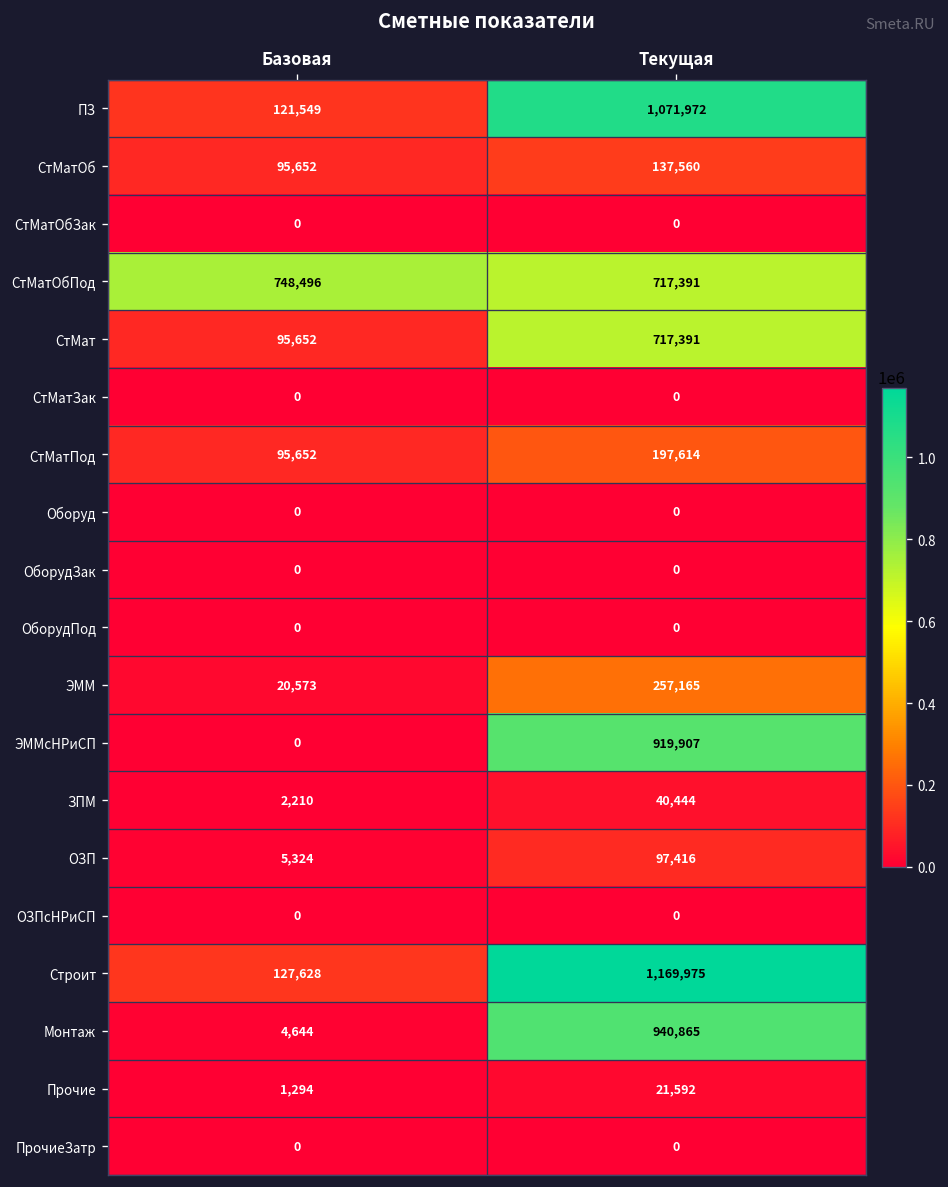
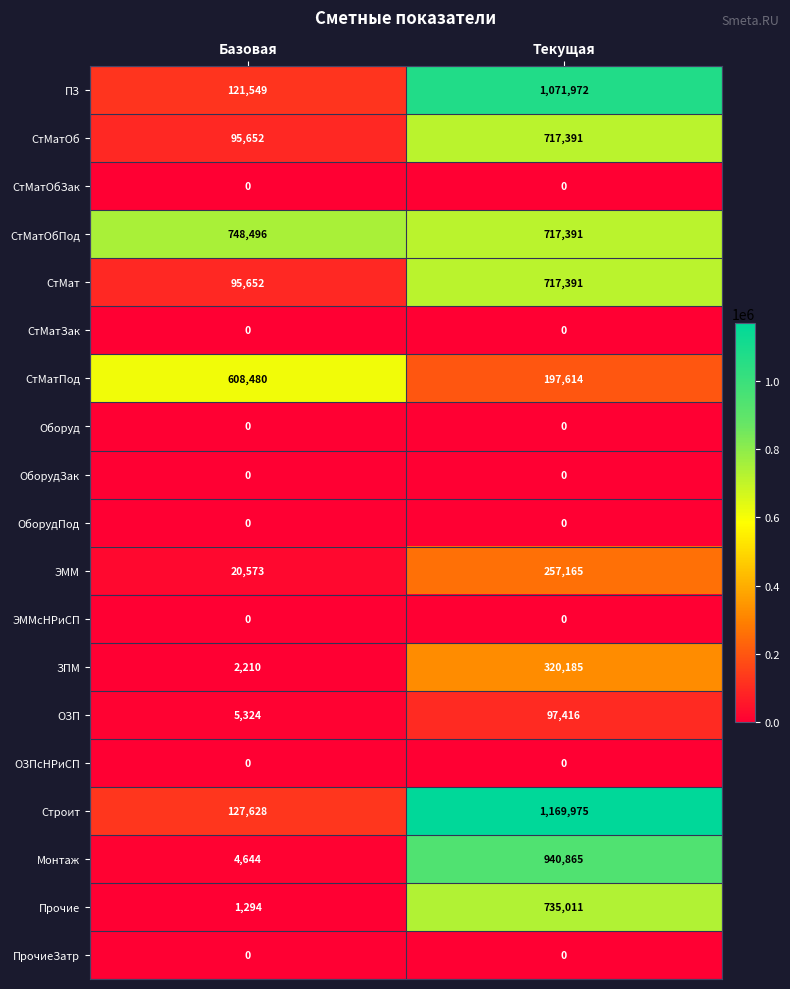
  {
    "ПЗ": {
      "Базовая": "121,549",
      "Текущая": "1,071,972"
    },
    "СтМатОб": {
      "Базовая": "95,652",
-     "Текущая": "137,560"
+     "Текущая": "717,391"
    },
    "СтМатОбЗак": {
      "Базовая": "0",
      "Текущая": "0"
    },
    "СтМатОбПод": {
      "Базовая": "748,496",
      "Текущая": "717,391"
    },
    "СтМат": {
      "Базовая": "95,652",
      "Текущая": "717,391"
    },
    "СтМатЗак": {
      "Базовая": "0",
      "Текущая": "0"
    },
    "СтМатПод": {
-     "Базовая": "95,652",
+     "Базовая": "608,480",
      "Текущая": "197,614"
    },
    "Оборуд": {
      "Базовая": "0",
      "Текущая": "0"
    },
    "ОборудЗак": {
      "Базовая": "0",
      "Текущая": "0"
    },
    "ОборудПод": {
      "Базовая": "0",
      "Текущая": "0"
    },
    "ЭММ": {
      "Базовая": "20,573",
      "Текущая": "257,165"
    },
    "ЭММсНРиСП": {
      "Базовая": "0",
-     "Текущая": "919,907"
+     "Текущая": "0"
    },
    "ЗПМ": {
      "Базовая": "2,210",
-     "Текущая": "40,444"
+     "Текущая": "320,185"
    },
    "ОЗП": {
      "Базовая": "5,324",
      "Текущая": "97,416"
    },
    "ОЗПсНРиСП": {
      "Базовая": "0",
      "Текущая": "0"
    },
    "Строит": {
      "Базовая": "127,628",
      "Текущая": "1,169,975"
    },
    "Монтаж": {
      "Базовая": "4,644",
      "Текущая": "940,865"
    },
    "Прочие": {
      "Базовая": "1,294",
-     "Текущая": "21,592"
+     "Текущая": "735,011"
    },
    "ПрочиеЗатр": {
      "Базовая": "0",
      "Текущая": "0"
    }
  }
